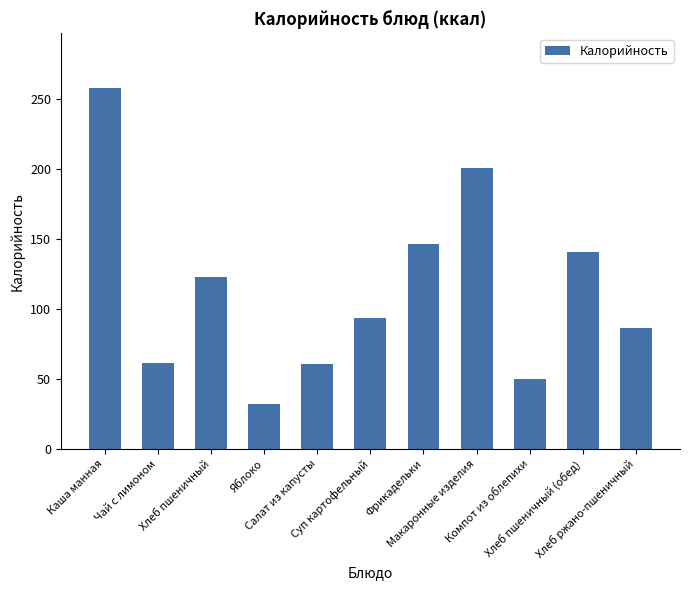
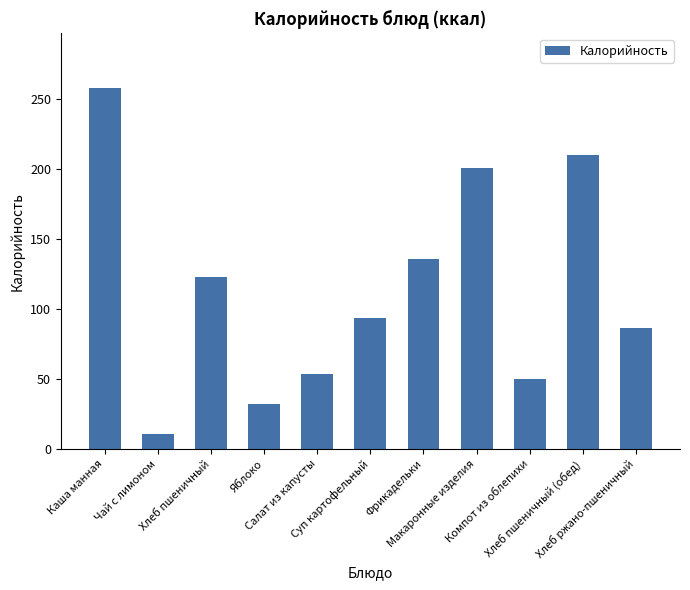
  {
    "Каша манная": 258,
-   "Чай с лимоном": 61,
+   "Чай с лимоном": 11,
    "Хлеб пшеничный": 123,
    "Яблоко": 32,
-   "Салат из капусты": 61,
+   "Салат из капусты": 53,
    "Суп картофельный": 94,
-   "Фрикадельки": 146,
+   "Фрикадельки": 136,
    "Макаронные изделия": 201,
    "Компот из облепихи": 50,
-   "Хлеб пшеничный (обед)": 141,
+   "Хлеб пшеничный (обед)": 210,
    "Хлеб ржано-пшеничный": 87
  }
